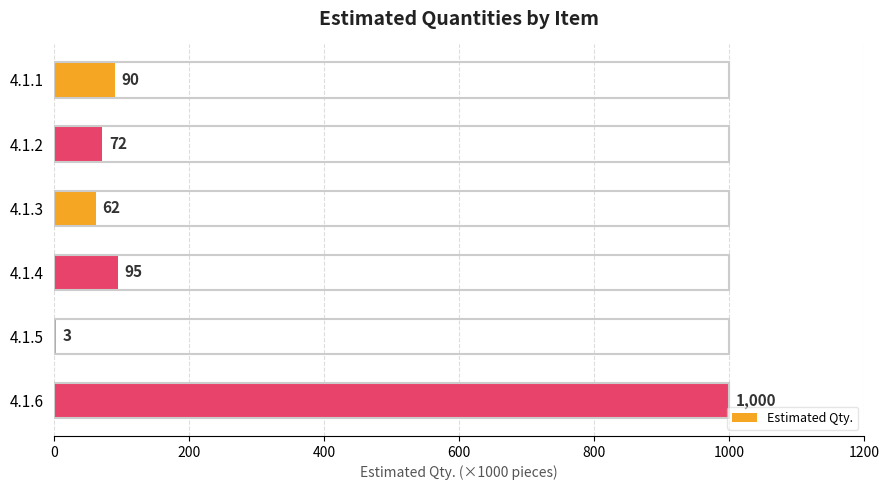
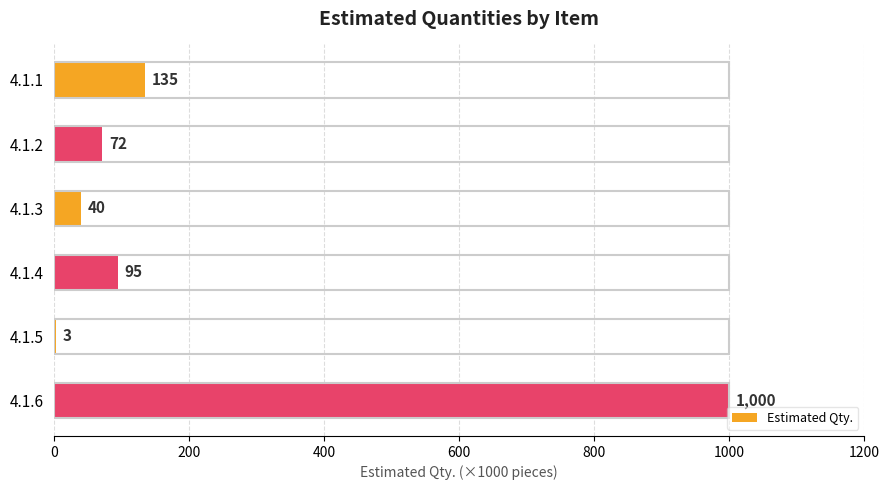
  {
    "Estimated Qty.": {
-     "4.1.1": 90,
-     "4.1.3": 62
+     "4.1.1": 135,
+     "4.1.3": 40
    }
  }
